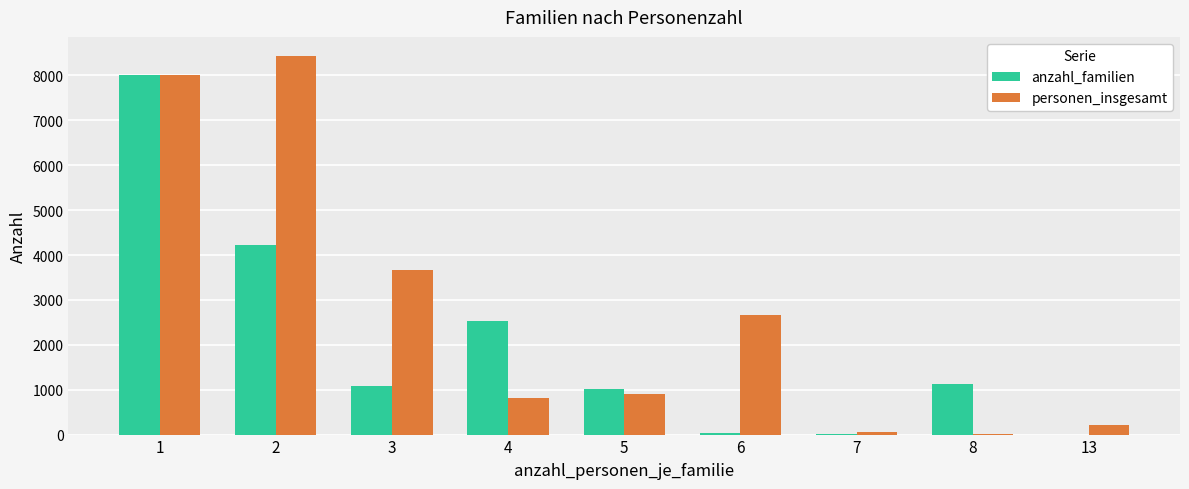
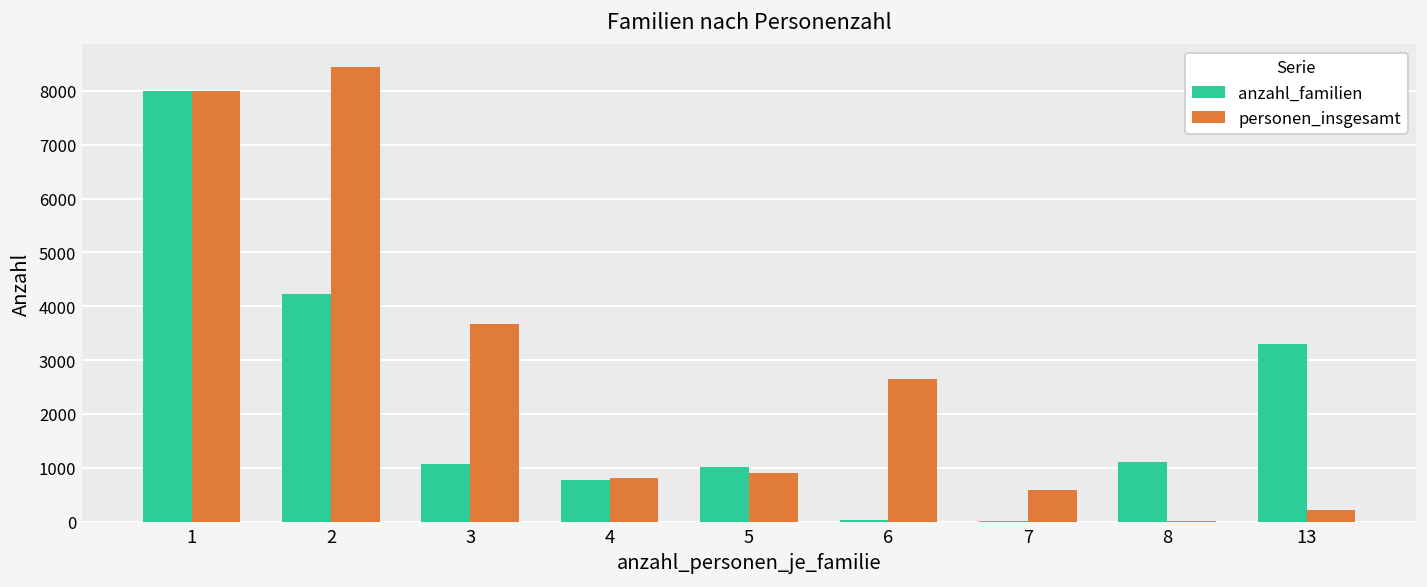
  {
    "anzahl_familien": {
      "1": 8000,
      "2": 4200,
      "3": 1100,
-     "4": 2500,
+     "4": 800,
      "5": 1000,
      "8": 1100,
-     "13": 0
+     "13": 3300
    },
    "personen_insgesamt": {
      "1": 8000,
      "2": 8400,
      "3": 3700,
      "4": 800,
      "5": 900,
      "6": 2700,
-     "7": 0,
+     "7": 600,
      "13": 200
    }
  }
